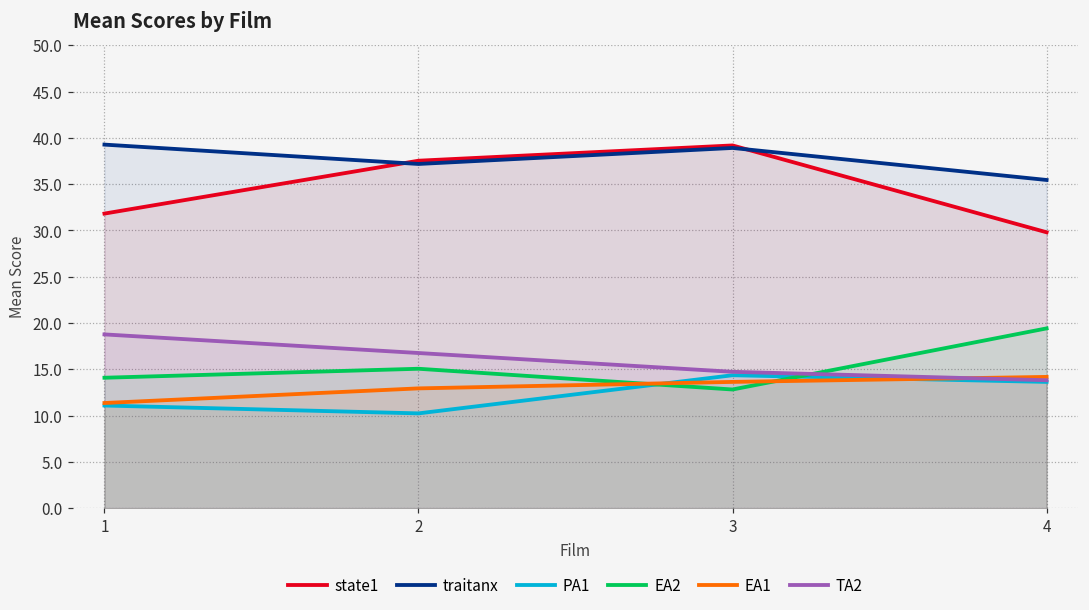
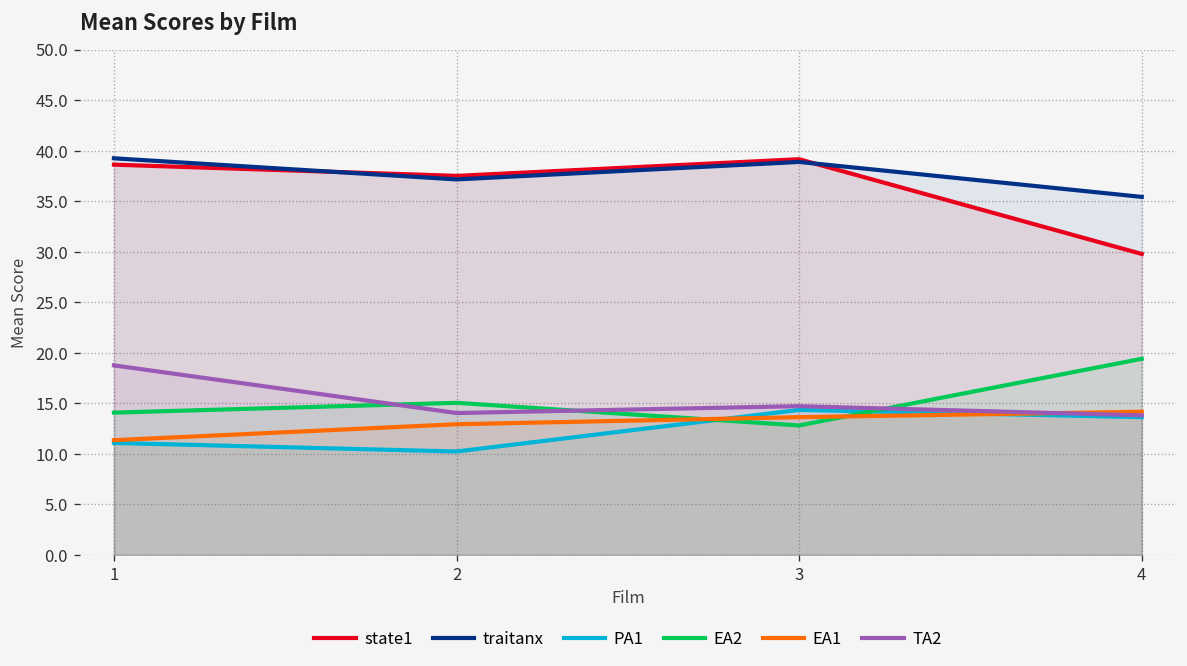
  {
    "state1": {
-     "1": 32,
+     "1": 39,
      "2": 38,
      "4": 30
    },
    "traitanx": {
      "1": 39,
      "2": 37,
      "4": 35
    },
    "PA1": {
      "2": 10,
      "3": 14
    },
    "EA2": {
      "1": 14,
      "2": 15,
      "3": 13,
      "4": 19
    },
    "EA1": {
      "2": 13,
      "3": 14,
      "4": 14
    },
    "TA2": {
      "1": 19,
-     "2": 17,
+     "2": 14,
      "3": 15
    }
  }
